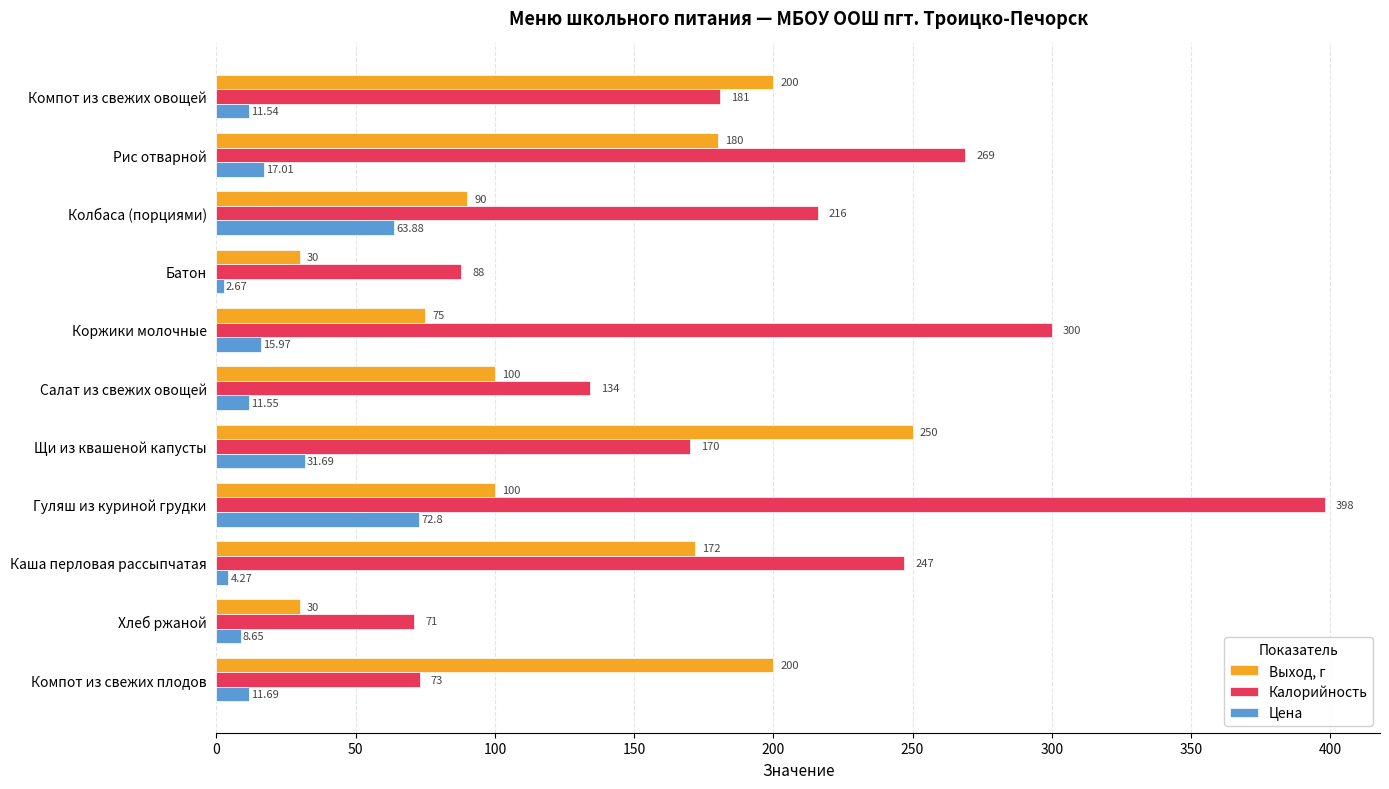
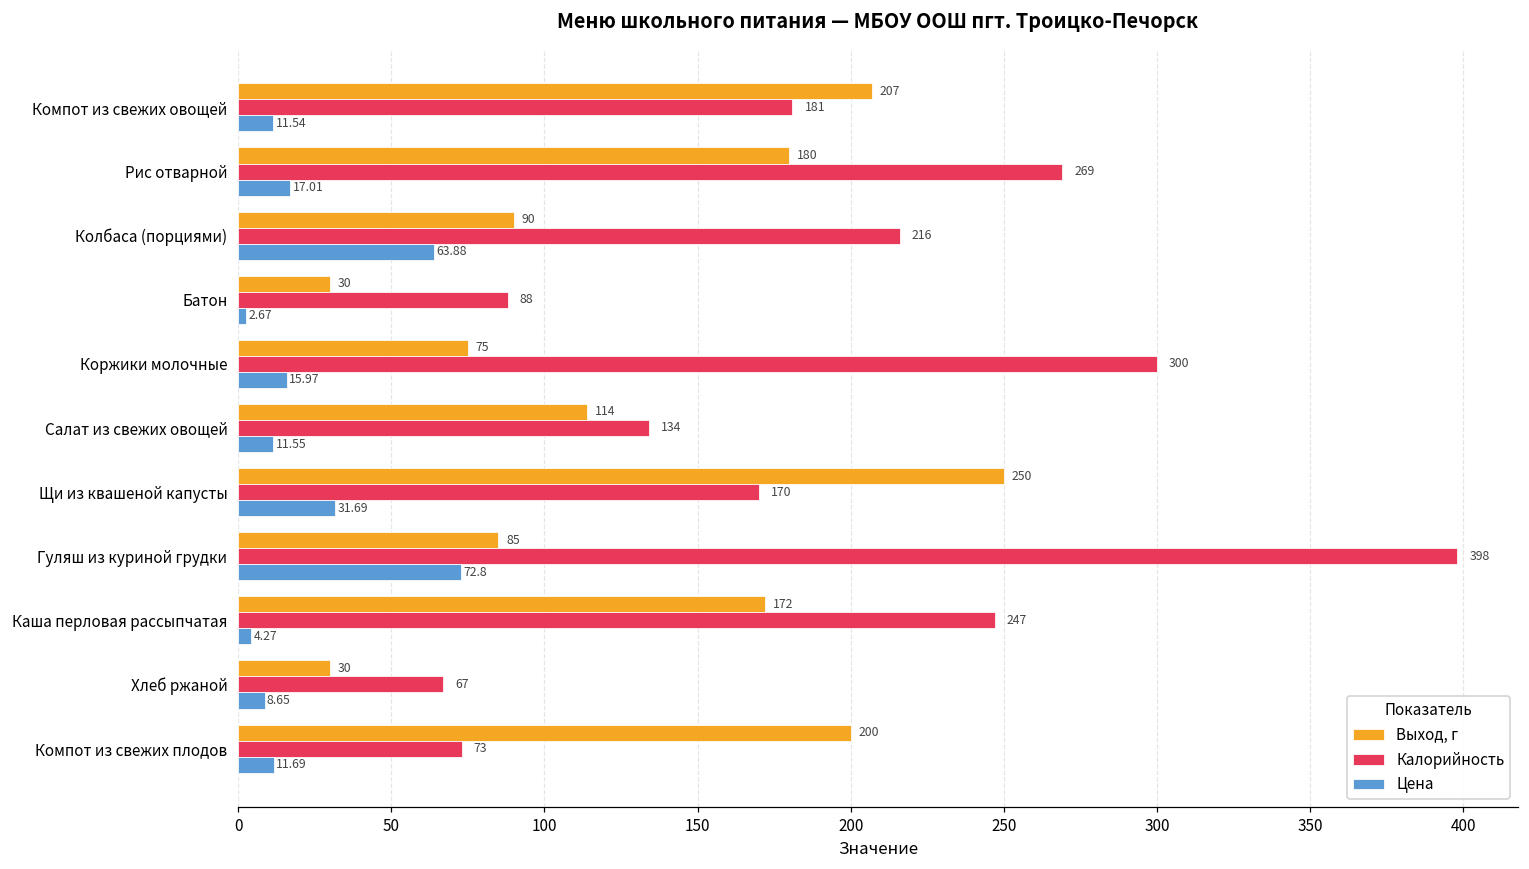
  {
    "Выход, г": {
-     "Компот из свежих овощей": 200,
+     "Компот из свежих овощей": 207,
      "Рис отварной": 180,
      "Колбаса (порциями)": 90,
      "Батон": 30,
      "Коржики молочные": 75,
-     "Салат из свежих овощей": 100,
+     "Салат из свежих овощей": 114,
      "Щи из квашеной капусты": 250,
-     "Гуляш из куриной грудки": 100,
+     "Гуляш из куриной грудки": 85,
      "Каша перловая рассыпчатая": 172,
      "Хлеб ржаной": 30,
      "Компот из свежих плодов": 200
    },
    "Калорийность": {
      "Компот из свежих овощей": 181,
      "Рис отварной": 269,
      "Колбаса (порциями)": 216,
      "Батон": 88,
      "Коржики молочные": 300,
      "Салат из свежих овощей": 134,
      "Щи из квашеной капусты": 170,
      "Гуляш из куриной грудки": 398,
      "Каша перловая рассыпчатая": 247,
-     "Хлеб ржаной": 71,
+     "Хлеб ржаной": 67,
      "Компот из свежих плодов": 73
    },
    "Цена": {
      "Компот из свежих овощей": 11.54,
      "Рис отварной": 17.01,
      "Колбаса (порциями)": 63.88,
      "Батон": 2.67,
      "Коржики молочные": 15.97,
      "Салат из свежих овощей": 11.55,
      "Щи из квашеной капусты": 31.69,
      "Гуляш из куриной грудки": 72.8,
      "Каша перловая рассыпчатая": 4.27,
      "Хлеб ржаной": 8.65,
      "Компот из свежих плодов": 11.69
    }
  }
